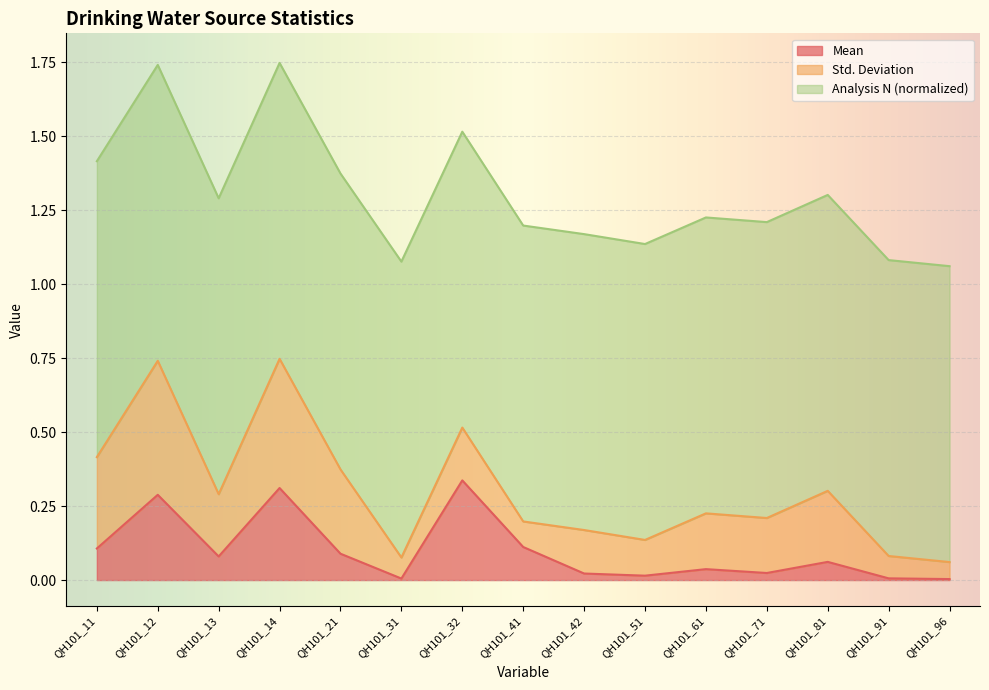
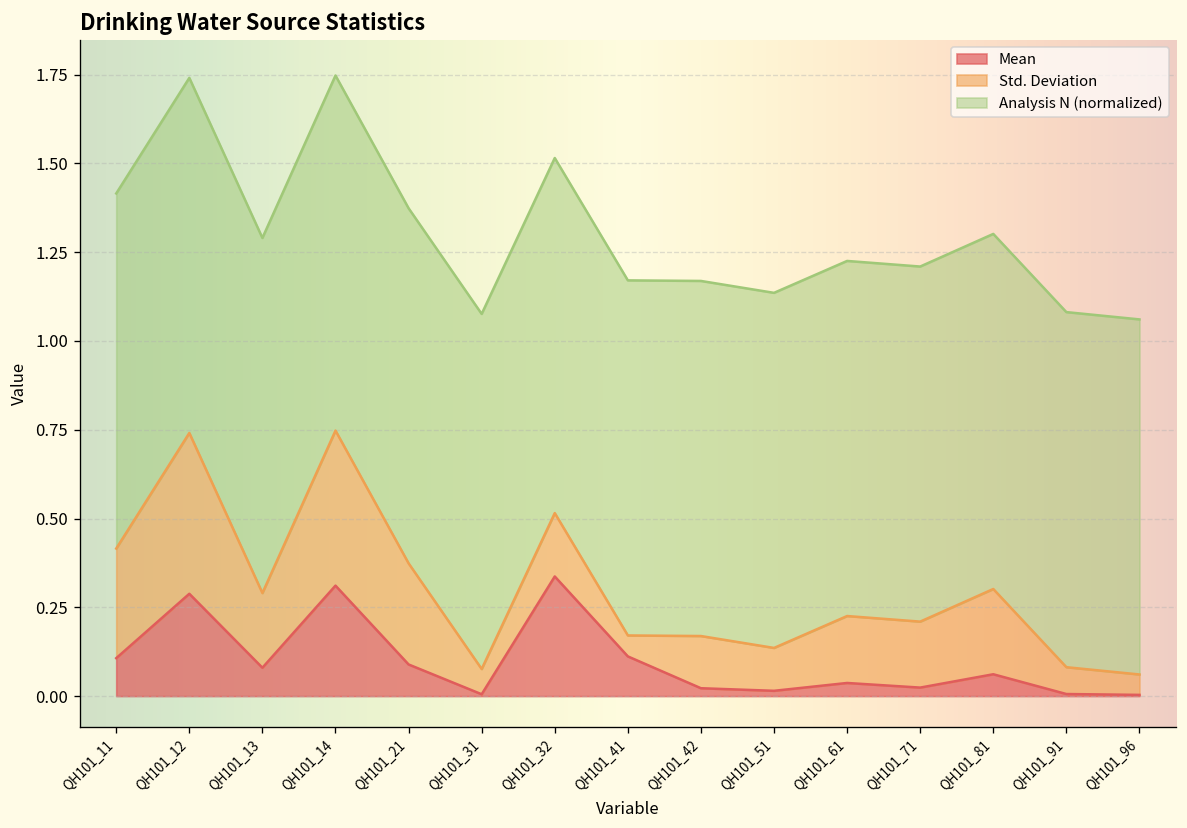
  {
    "Mean": {
      "QH101_11": 0.11,
      "QH101_12": 0.29,
      "QH101_13": 0.08,
      "QH101_14": 0.31,
      "QH101_21": 0.09,
      "QH101_31": 0.01,
      "QH101_32": 0.34,
      "QH101_41": 0.11,
      "QH101_42": 0.02,
      "QH101_51": 0.01,
      "QH101_61": 0.04,
      "QH101_71": 0.02,
      "QH101_81": 0.06,
      "QH101_91": 0.01,
      "QH101_96": 0.00
    },
    "Std. Deviation": {
      "QH101_11": 0.31,
      "QH101_12": 0.45,
      "QH101_13": 0.21,
      "QH101_14": 0.44,
      "QH101_21": 0.28,
      "QH101_31": 0.07,
      "QH101_32": 0.18,
-     "QH101_41": 0.09,
+     "QH101_41": 0.06,
      "QH101_42": 0.15,
      "QH101_51": 0.12,
      "QH101_61": 0.19,
      "QH101_71": 0.19,
      "QH101_81": 0.24,
      "QH101_91": 0.08,
      "QH101_96": 0.06
    },
    "Analysis N (normalized)": {
      "QH101_11": 1.00,
      "QH101_12": 1.00,
      "QH101_13": 1.00,
      "QH101_14": 1.00,
      "QH101_21": 1.00,
      "QH101_31": 1.00,
      "QH101_32": 1.00,
      "QH101_41": 1.00,
      "QH101_42": 1.00,
      "QH101_51": 1.00,
      "QH101_61": 1.00,
      "QH101_71": 1.00,
      "QH101_81": 1.00,
      "QH101_91": 1.00,
      "QH101_96": 1.00
    }
  }
